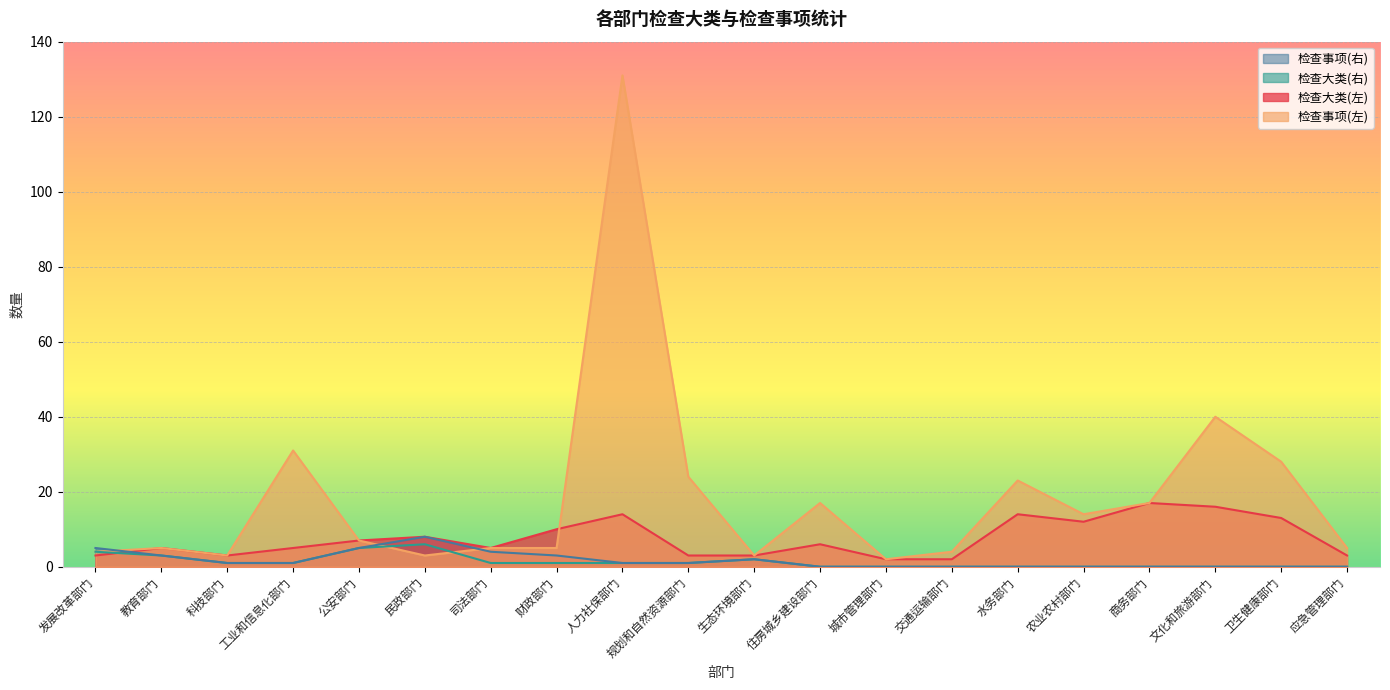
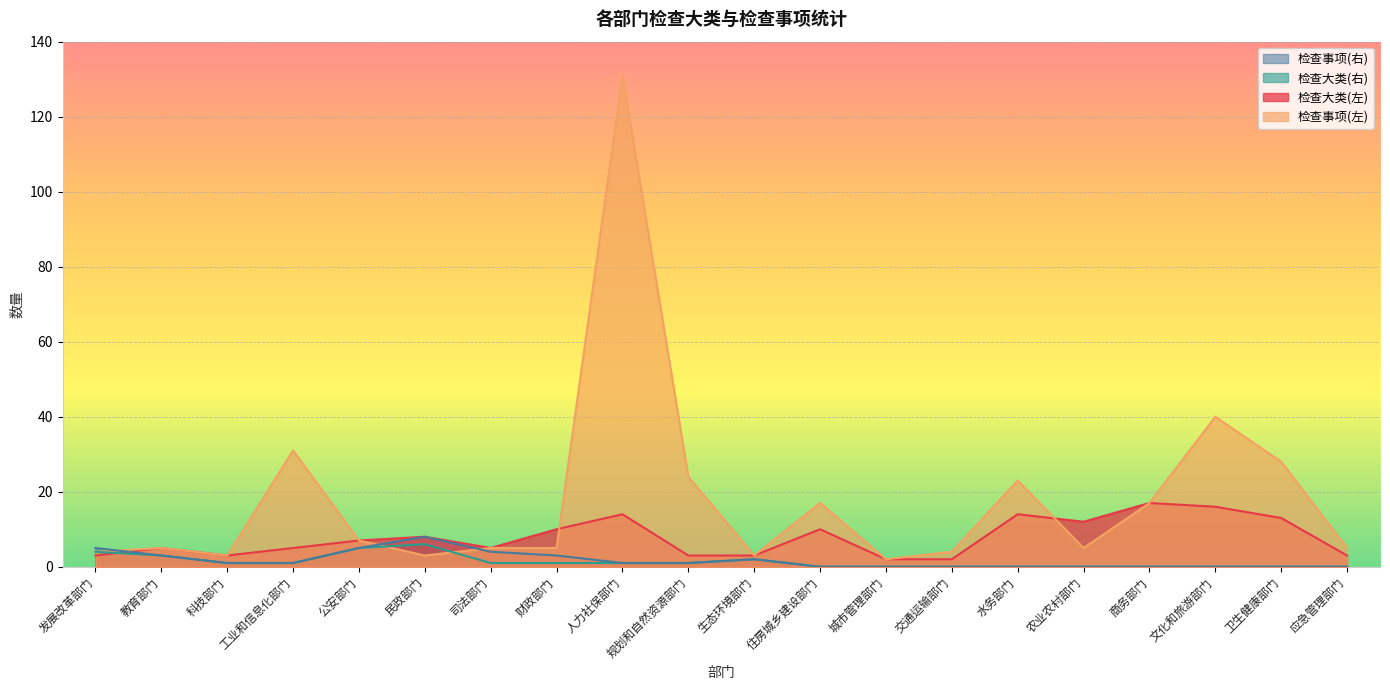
  {
    "检查大类(左)": {
      "发展改革部门": 3,
      "工业和信息化部门": 5,
      "财政部门": 10,
      "人力社保部门": 14,
      "规划和自然资源部门": 3,
-     "住房城乡建设部门": 6,
+     "住房城乡建设部门": 10,
      "交通运输部门": 2,
      "水务部门": 14,
      "农业农村部门": 12,
      "文化和旅游部门": 16,
      "卫生健康部门": 13,
      "应急管理部门": 3
    },
    "检查事项(左)": {
      "工业和信息化部门": 31,
      "民政部门": 3,
      "财政部门": 5,
      "人力社保部门": 131,
      "规划和自然资源部门": 24,
      "住房城乡建设部门": 17,
      "交通运输部门": 4,
      "水务部门": 23,
-     "农业农村部门": 14,
+     "农业农村部门": 5,
      "文化和旅游部门": 40,
      "卫生健康部门": 28,
      "应急管理部门": 5
    }
  }
